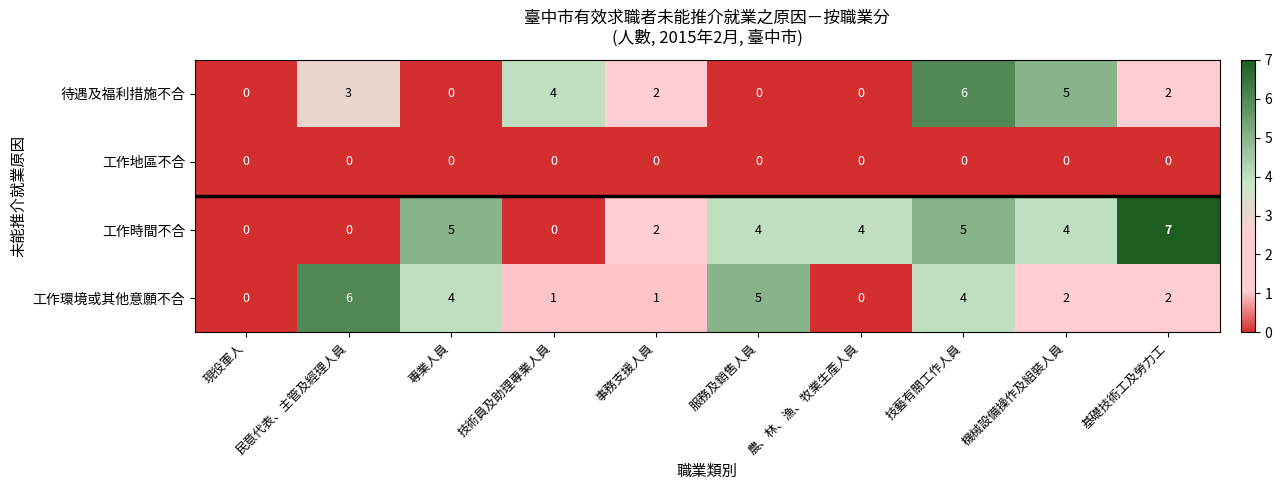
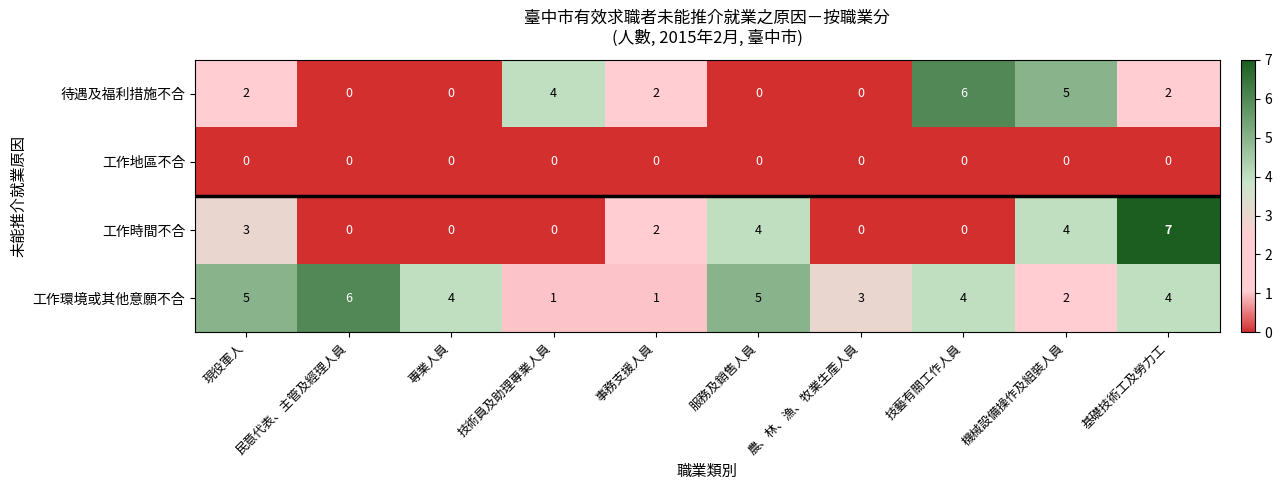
  {
    "待遇及福利措施不合": {
-     "現役軍人": 0,
-     "民意代表、主管及經理人員": 3,
+     "現役軍人": 2,
+     "民意代表、主管及經理人員": 0,
      "專業人員": 0,
      "技術員及助理專業人員": 4,
      "事務支援人員": 2,
      "服務及銷售人員": 0,
      "農、林、漁、牧業生產人員": 0,
      "技藝有關工作人員": 6,
      "機械設備操作及組裝人員": 5,
      "基礎技術工及勞力工": 2
    },
    "工作地區不合": {
      "現役軍人": 0,
      "民意代表、主管及經理人員": 0,
      "專業人員": 0,
      "技術員及助理專業人員": 0,
      "事務支援人員": 0,
      "服務及銷售人員": 0,
      "農、林、漁、牧業生產人員": 0,
      "技藝有關工作人員": 0,
      "機械設備操作及組裝人員": 0,
      "基礎技術工及勞力工": 0
    },
    "工作時間不合": {
-     "現役軍人": 0,
+     "現役軍人": 3,
      "民意代表、主管及經理人員": 0,
-     "專業人員": 5,
+     "專業人員": 0,
      "技術員及助理專業人員": 0,
      "事務支援人員": 2,
      "服務及銷售人員": 4,
-     "農、林、漁、牧業生產人員": 4,
-     "技藝有關工作人員": 5,
+     "農、林、漁、牧業生產人員": 0,
+     "技藝有關工作人員": 0,
      "機械設備操作及組裝人員": 4,
      "基礎技術工及勞力工": 7
    },
    "工作環境或其他意願不合": {
-     "現役軍人": 0,
+     "現役軍人": 5,
      "民意代表、主管及經理人員": 6,
      "專業人員": 4,
      "技術員及助理專業人員": 1,
      "事務支援人員": 1,
      "服務及銷售人員": 5,
-     "農、林、漁、牧業生產人員": 0,
+     "農、林、漁、牧業生產人員": 3,
      "技藝有關工作人員": 4,
      "機械設備操作及組裝人員": 2,
-     "基礎技術工及勞力工": 2
+     "基礎技術工及勞力工": 4
    }
  }
